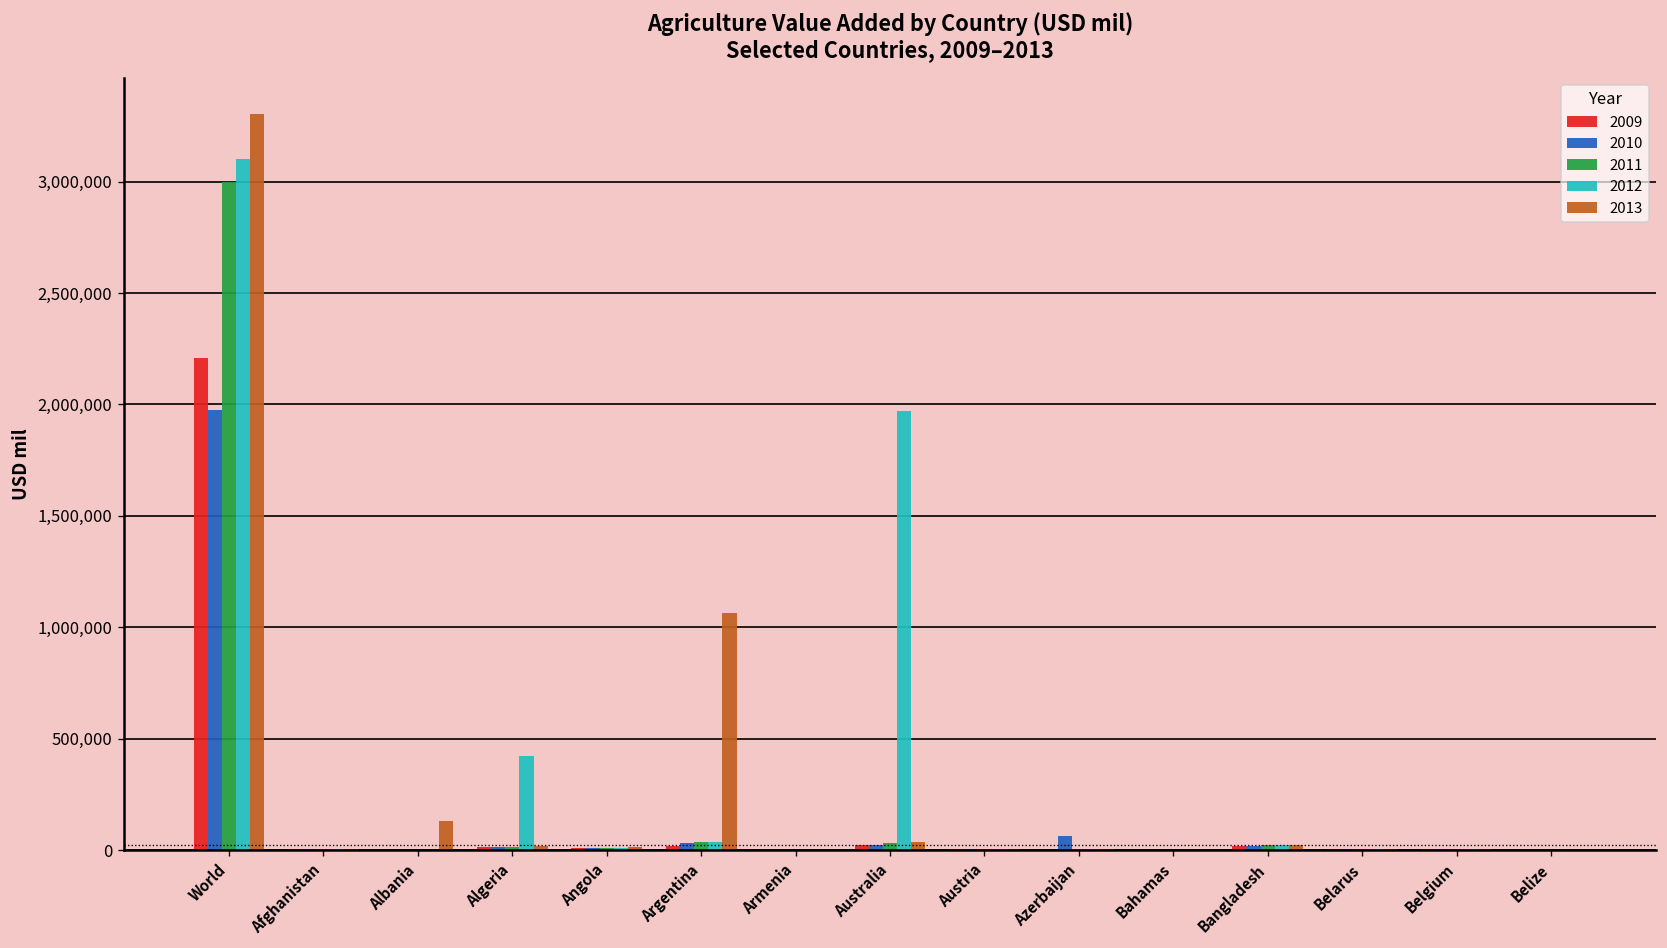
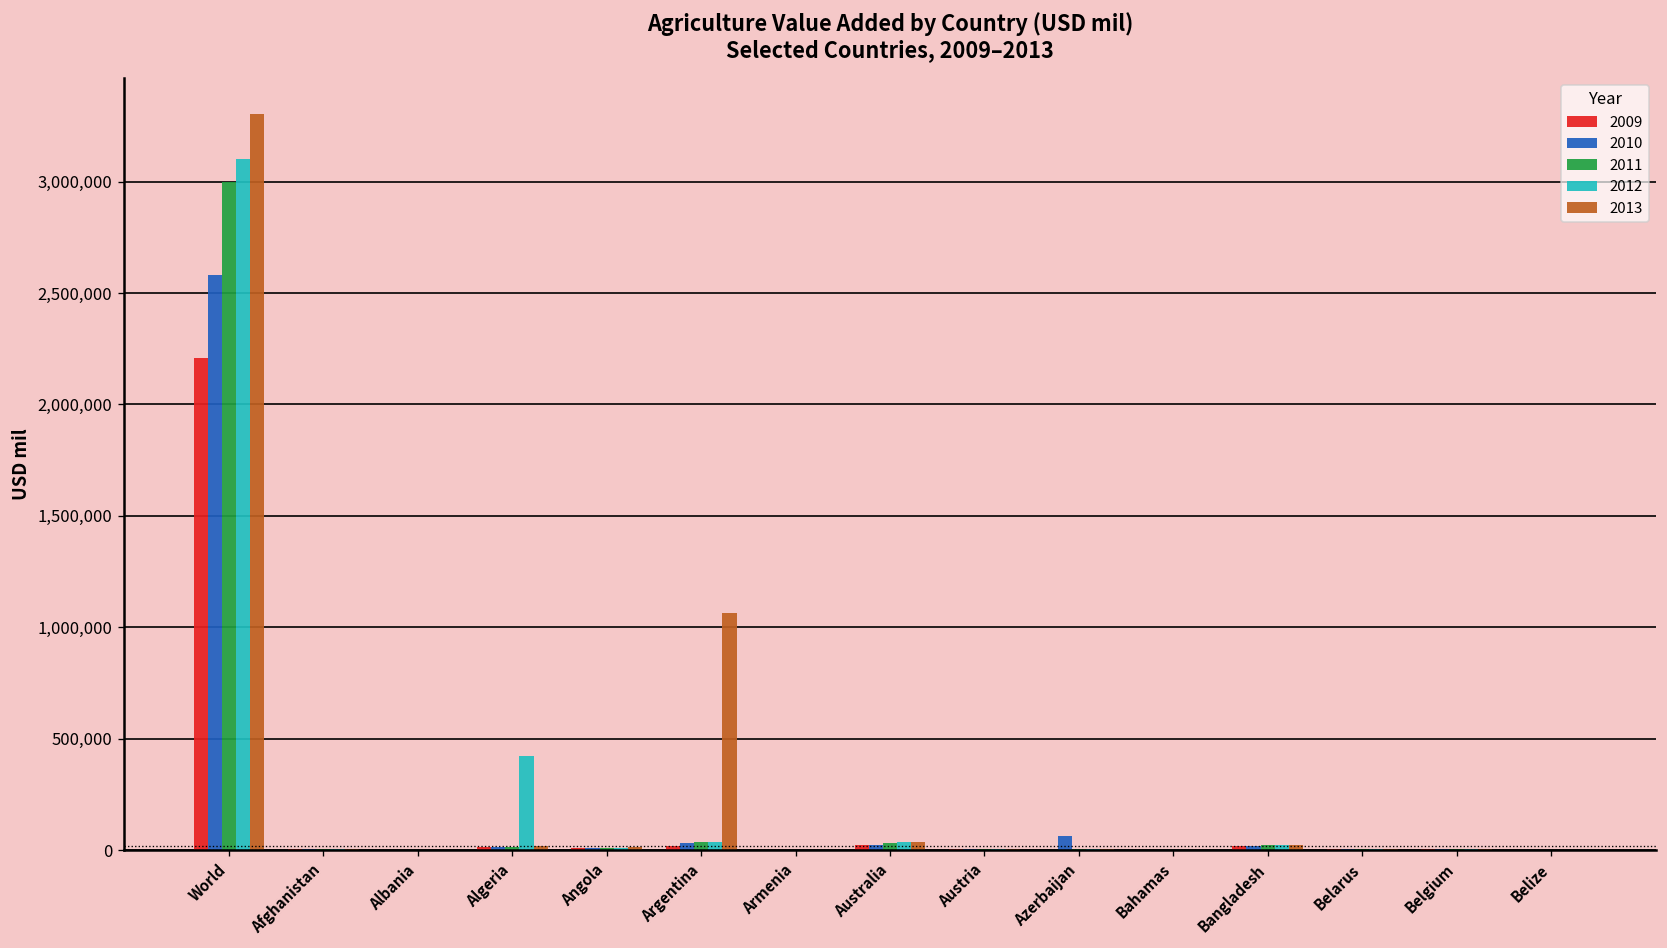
  {
    "2009": {
      "World": "2,210,000",
      "Argentina": "20,000",
      "Australia": "20,000",
      "Bangladesh": "20,000"
    },
    "2010": {
-     "World": "1,970,000",
+     "World": "2,580,000",
      "Algeria": "10,000",
      "Argentina": "30,000",
      "Australia": "30,000",
      "Azerbaijan": "60,000",
      "Bangladesh": "20,000"
    },
    "2011": {
      "World": "3,000,000",
      "Algeria": "20,000",
      "Argentina": "40,000",
      "Australia": "30,000",
      "Bangladesh": "20,000"
    },
    "2012": {
      "World": "3,100,000",
      "Algeria": "420,000",
      "Argentina": "40,000",
-     "Australia": "1,970,000",
+     "Australia": "30,000",
      "Bangladesh": "20,000"
    },
    "2013": {
      "World": "3,300,000",
-     "Albania": "130,000",
+     "Albania": "0",
      "Algeria": "20,000",
      "Argentina": "1,060,000",
      "Australia": "40,000",
      "Bangladesh": "20,000"
    }
  }
